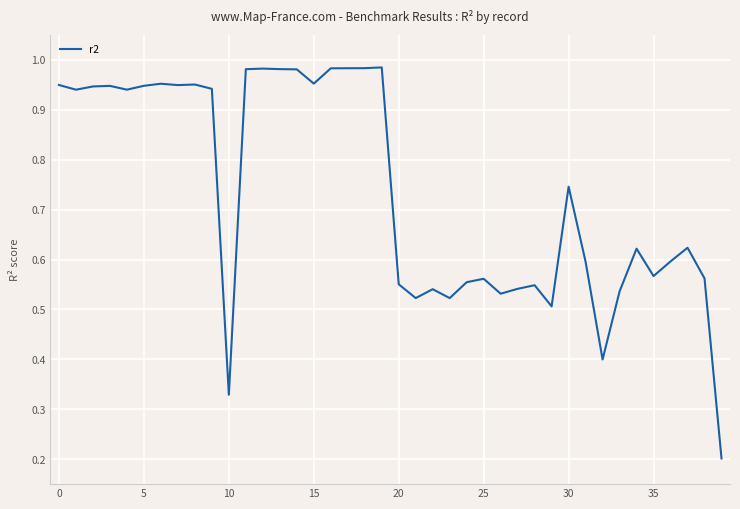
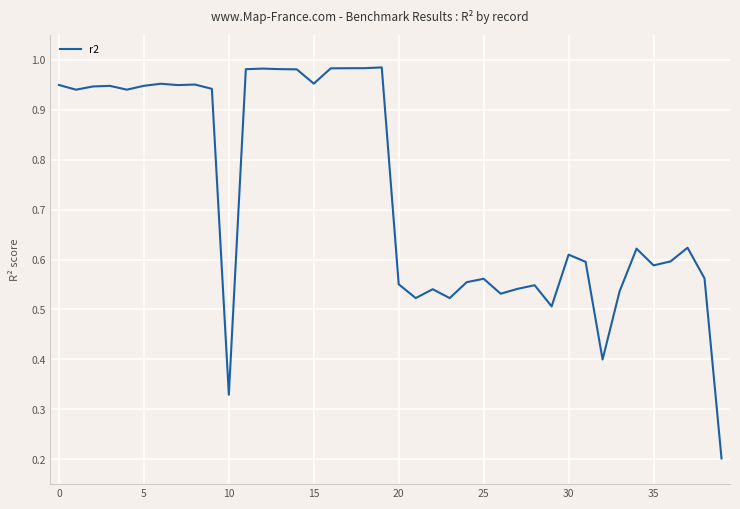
  {
    "0": 0.95,
    "5": 0.95,
    "10": 0.33,
    "15": 0.95,
    "20": 0.55,
    "25": 0.56,
-   "30": 0.75,
-   "35": 0.57
+   "30": 0.61,
+   "35": 0.59
  }
